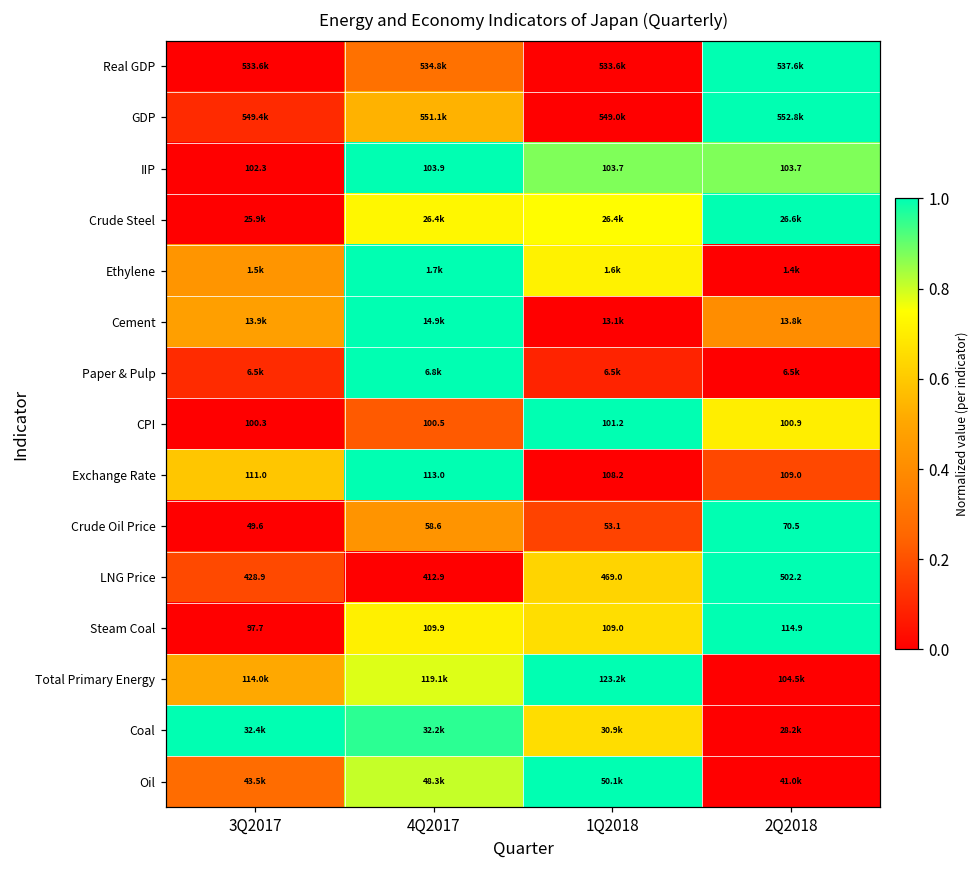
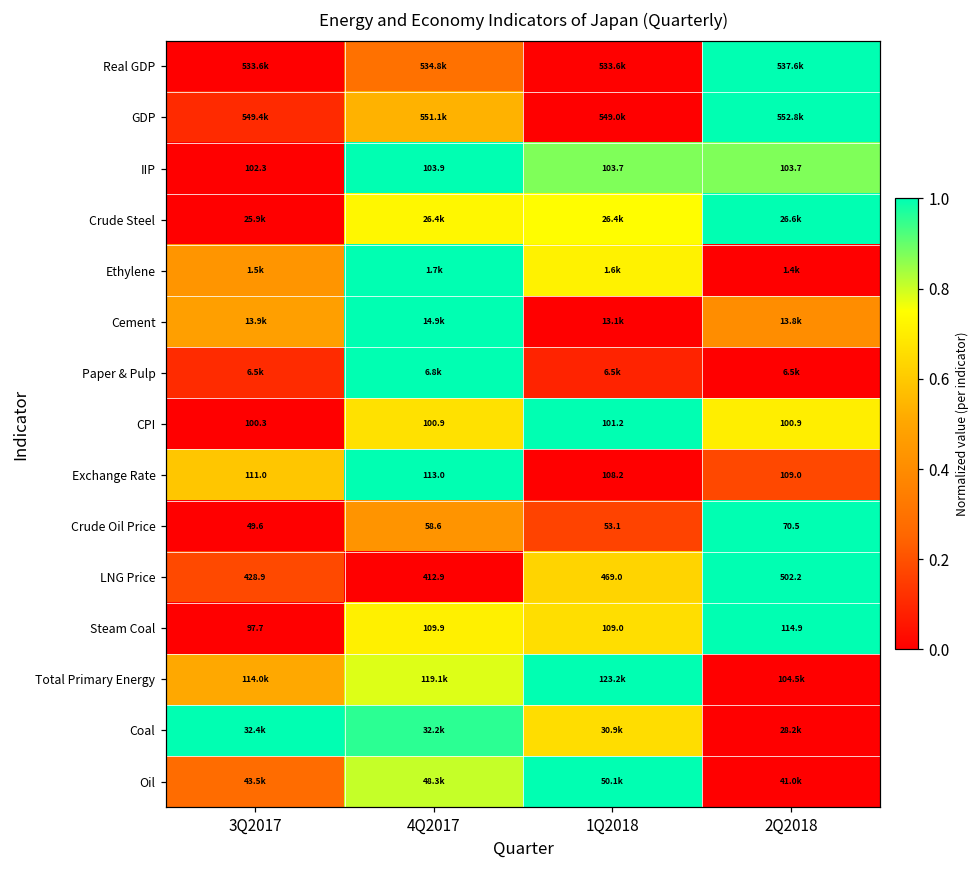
  {
    "Real GDP": {
      "3Q2017": "533.6k",
      "4Q2017": "534.8k",
      "1Q2018": "533.6k",
      "2Q2018": "537.6k"
    },
    "GDP": {
      "3Q2017": "549.4k",
      "4Q2017": "551.1k",
      "1Q2018": "549.0k",
      "2Q2018": "552.8k"
    },
    "IIP": {
      "3Q2017": "102.3",
      "4Q2017": "103.9",
      "1Q2018": "103.7",
      "2Q2018": "103.7"
    },
    "Crude Steel": {
      "3Q2017": "25.9k",
      "4Q2017": "26.4k",
      "1Q2018": "26.4k",
      "2Q2018": "26.6k"
    },
    "Ethylene": {
      "3Q2017": "1.5k",
      "4Q2017": "1.7k",
      "1Q2018": "1.6k",
      "2Q2018": "1.4k"
    },
    "Cement": {
      "3Q2017": "13.9k",
      "4Q2017": "14.9k",
      "1Q2018": "13.1k",
      "2Q2018": "13.8k"
    },
    "Paper & Pulp": {
      "3Q2017": "6.5k",
      "4Q2017": "6.8k",
      "1Q2018": "6.5k",
      "2Q2018": "6.5k"
    },
    "CPI": {
      "3Q2017": "100.3",
-     "4Q2017": "100.5",
+     "4Q2017": "100.9",
      "1Q2018": "101.2",
      "2Q2018": "100.9"
    },
    "Exchange Rate": {
      "3Q2017": "111.0",
      "4Q2017": "113.0",
      "1Q2018": "108.2",
      "2Q2018": "109.0"
    },
    "Crude Oil Price": {
      "3Q2017": "49.6",
      "4Q2017": "58.6",
      "1Q2018": "53.1",
      "2Q2018": "70.5"
    },
    "LNG Price": {
      "3Q2017": "428.9",
      "4Q2017": "412.9",
      "1Q2018": "469.0",
      "2Q2018": "502.2"
    },
    "Steam Coal": {
      "3Q2017": "97.7",
      "4Q2017": "109.9",
      "1Q2018": "109.0",
      "2Q2018": "114.9"
    },
    "Total Primary Energy": {
      "3Q2017": "114.0k",
      "4Q2017": "119.1k",
      "1Q2018": "123.2k",
      "2Q2018": "104.5k"
    },
    "Coal": {
      "3Q2017": "32.4k",
      "4Q2017": "32.2k",
      "1Q2018": "30.9k",
      "2Q2018": "28.2k"
    },
    "Oil": {
      "3Q2017": "43.5k",
      "4Q2017": "48.3k",
      "1Q2018": "50.1k",
      "2Q2018": "41.0k"
    }
  }
